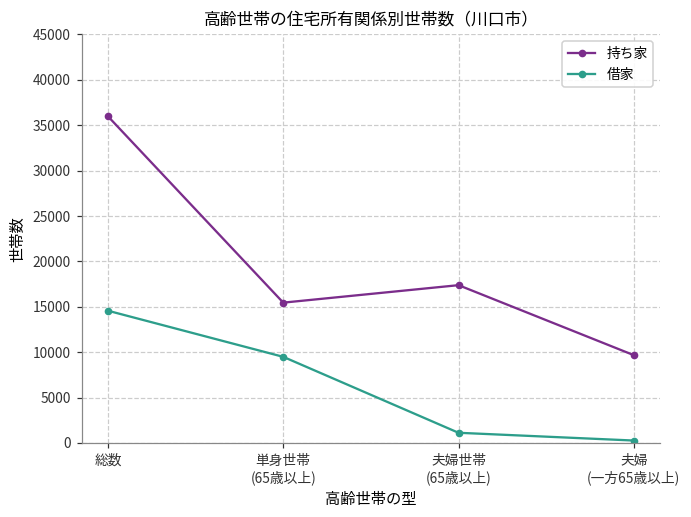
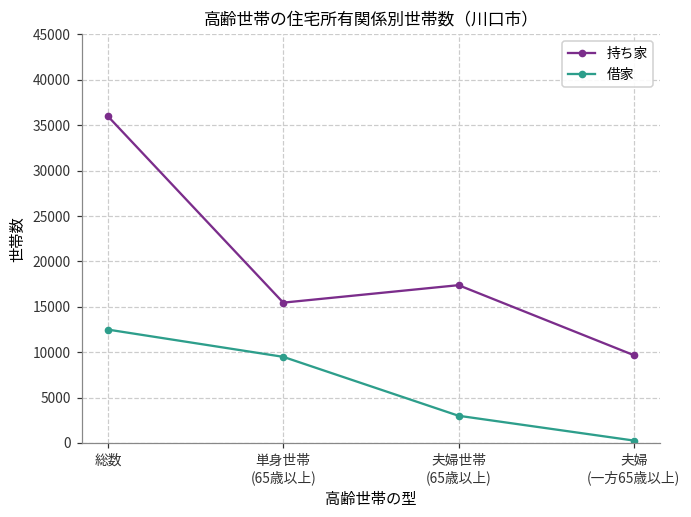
  {
    "持ち家": {
      "総数": 36000,
      "単身世帯 (65歳以上)": 15000,
      "夫婦世帯 (65歳以上)": 17000,
      "夫婦 (一方65歳以上)": 10000
    },
    "借家": {
-     "総数": 15000,
+     "総数": 12000,
      "単身世帯 (65歳以上)": 9000,
-     "夫婦世帯 (65歳以上)": 1000,
+     "夫婦世帯 (65歳以上)": 3000,
      "夫婦 (一方65歳以上)": 0
    }
  }
